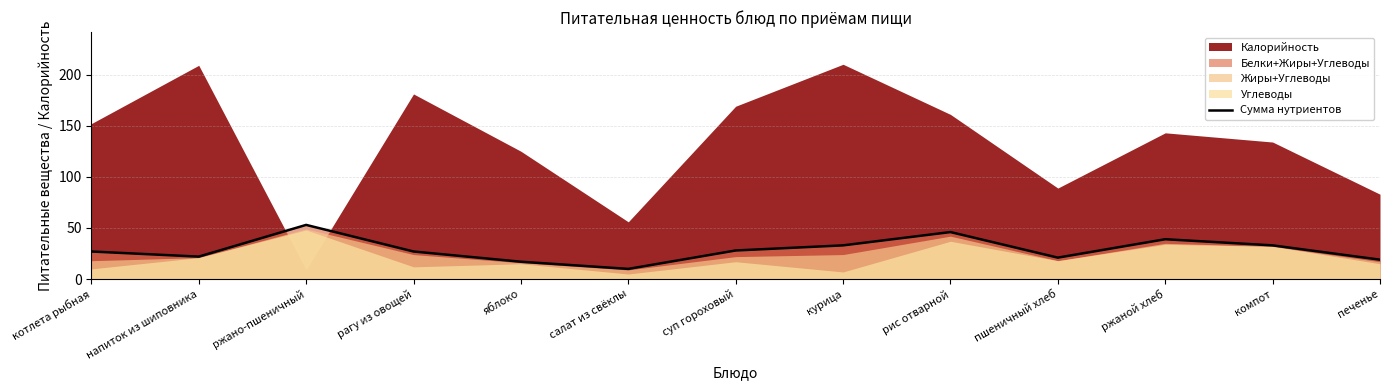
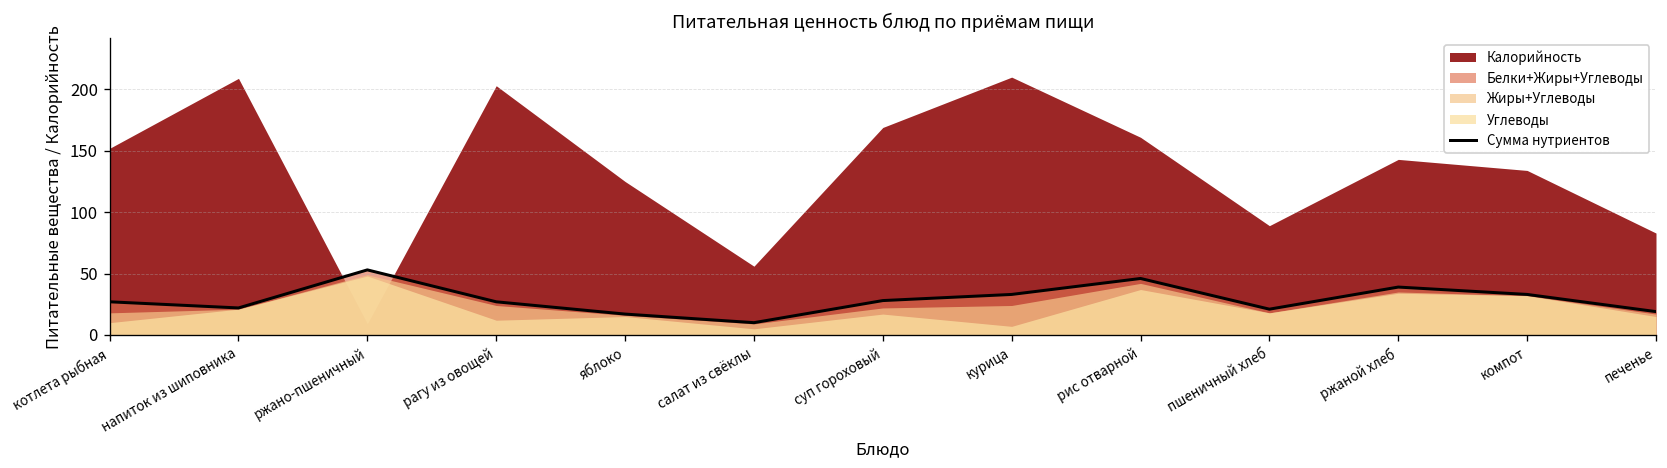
  {
    "Калорийность": {
      "котлета рыбная": 152,
      "напиток из шиповника": 209,
      "ржано-пшеничный": 9,
-     "рагу из овощей": 181,
+     "рагу из овощей": 203,
      "яблоко": 125,
      "салат из свёклы": 56,
      "суп гороховый": 169,
      "курица": 210,
      "рис отварной": 161,
      "пшеничный хлеб": 89,
      "ржаной хлеб": 143,
      "компот": 134,
      "печенье": 83
    },
    "Белки+Жиры+Углеводы": {
      "котлета рыбная": 27,
      "ржано-пшеничный": 53,
      "рагу из овощей": 27,
      "суп гороховый": 28,
      "курица": 33,
      "рис отварной": 46,
      "пшеничный хлеб": 21,
      "ржаной хлеб": 39
    }
  }
